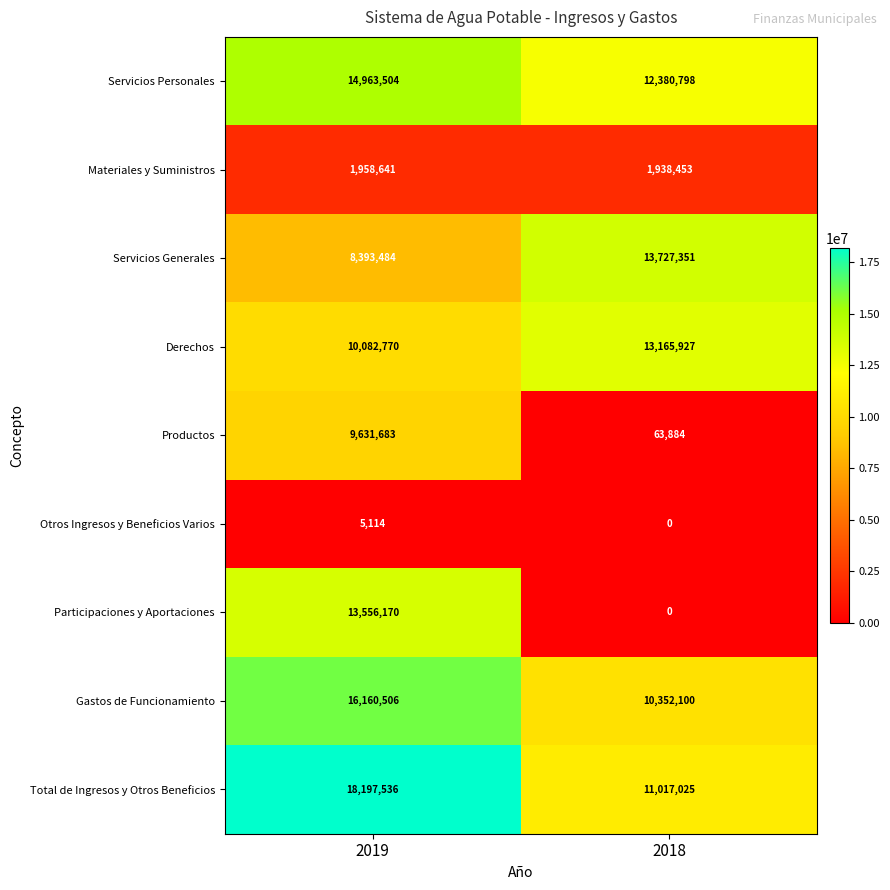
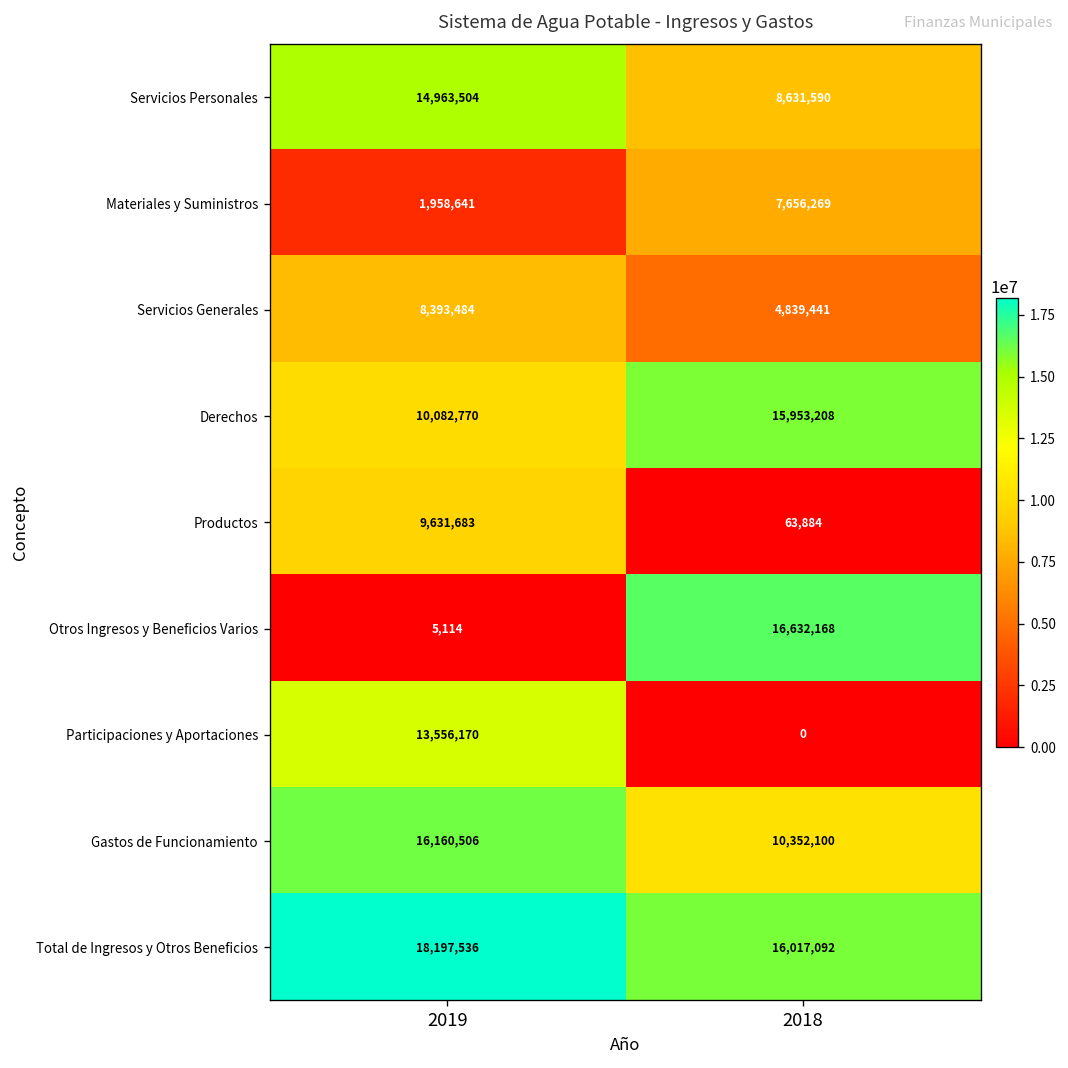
  {
    "Servicios Personales": {
      "2019": "14,963,504",
-     "2018": "12,380,798"
+     "2018": "8,631,590"
    },
    "Materiales y Suministros": {
      "2019": "1,958,641",
-     "2018": "1,938,453"
+     "2018": "7,656,269"
    },
    "Servicios Generales": {
      "2019": "8,393,484",
-     "2018": "13,727,351"
+     "2018": "4,839,441"
    },
    "Derechos": {
      "2019": "10,082,770",
-     "2018": "13,165,927"
+     "2018": "15,953,208"
    },
    "Productos": {
      "2019": "9,631,683",
      "2018": "63,884"
    },
    "Otros Ingresos y Beneficios Varios": {
      "2019": "5,114",
-     "2018": "0"
+     "2018": "16,632,168"
    },
    "Participaciones y Aportaciones": {
      "2019": "13,556,170",
      "2018": "0"
    },
    "Gastos de Funcionamiento": {
      "2019": "16,160,506",
      "2018": "10,352,100"
    },
    "Total de Ingresos y Otros Beneficios": {
      "2019": "18,197,536",
-     "2018": "11,017,025"
+     "2018": "16,017,092"
    }
  }
